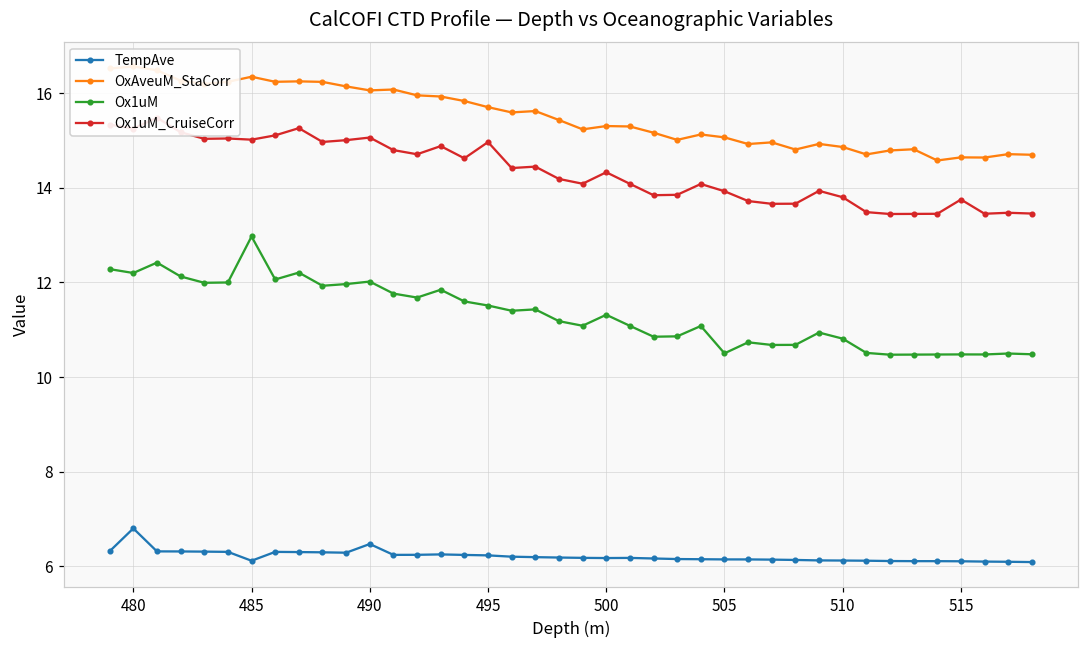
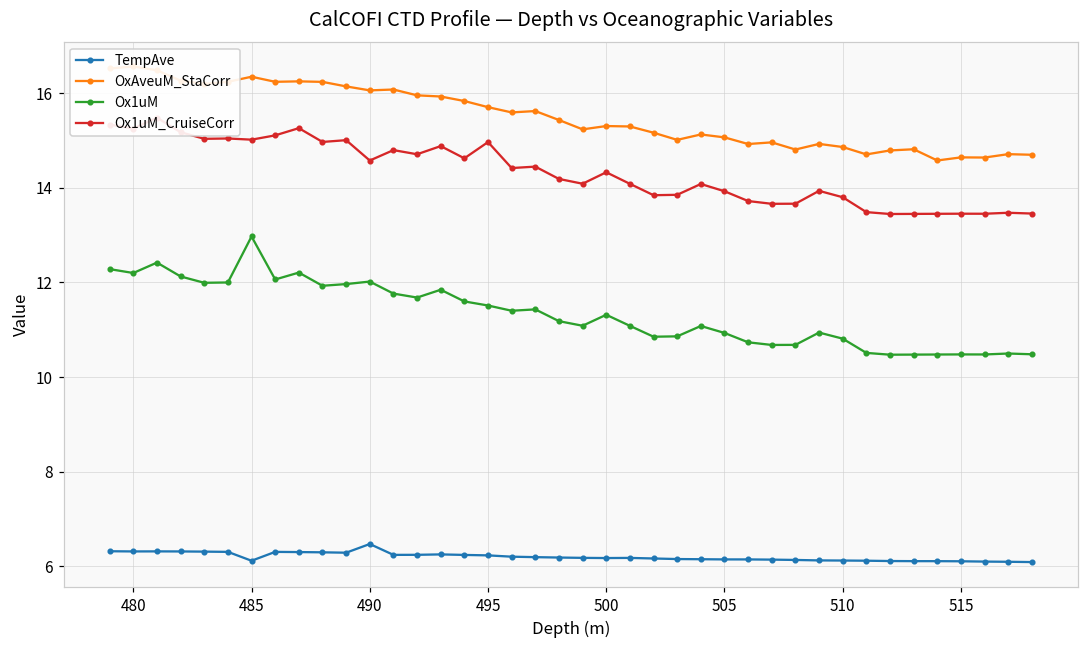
  {
    "TempAve": {
-     "480": 6.8,
+     "480": 6.3,
      "485": 6.1,
      "490": 6.5,
      "495": 6.2,
      "500": 6.2,
      "505": 6.1,
      "510": 6.1,
      "515": 6.1
    },
    "OxAveuM_StaCorr": {
      "485": 16.3,
      "490": 16.1,
      "495": 15.7,
      "500": 15.3,
      "505": 15.1,
      "510": 14.9,
      "515": 14.6
    },
    "Ox1uM": {
      "480": 12.2,
      "485": 13.0,
      "490": 12.0,
      "495": 11.5,
      "500": 11.3,
-     "505": 10.5,
+     "505": 10.9,
      "510": 10.8,
      "515": 10.5
    },
    "Ox1uM_CruiseCorr": {
      "485": 15.0,
-     "490": 15.1,
+     "490": 14.6,
      "495": 15.0,
      "500": 14.3,
      "505": 13.9,
      "510": 13.8,
-     "515": 13.8
+     "515": 13.5
    }
  }
